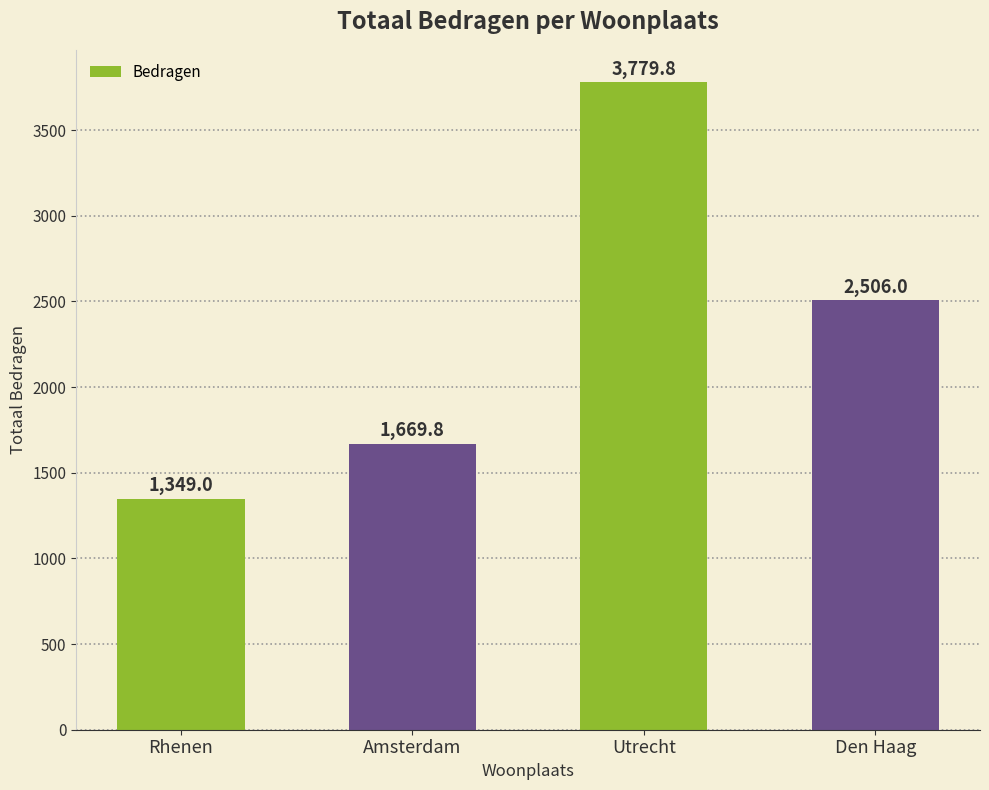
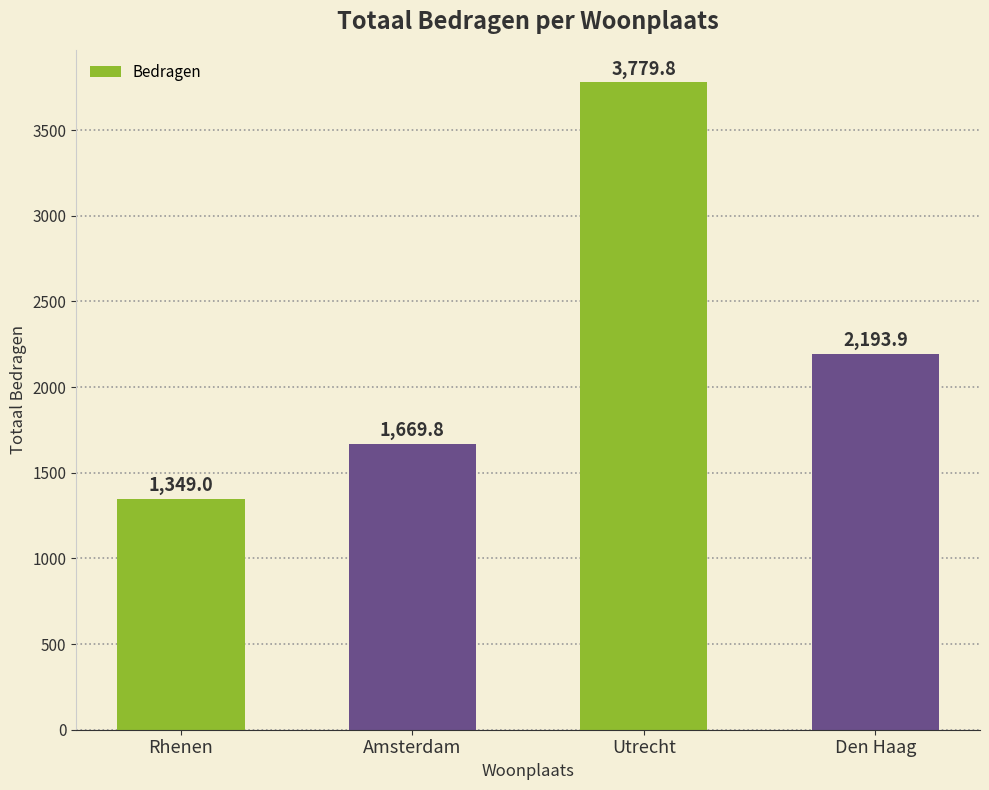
  {
    "Rhenen": "1,349.0",
    "Amsterdam": "1,669.8",
    "Utrecht": "3,779.8",
-   "Den Haag": "2,506.0"
+   "Den Haag": "2,193.9"
  }
